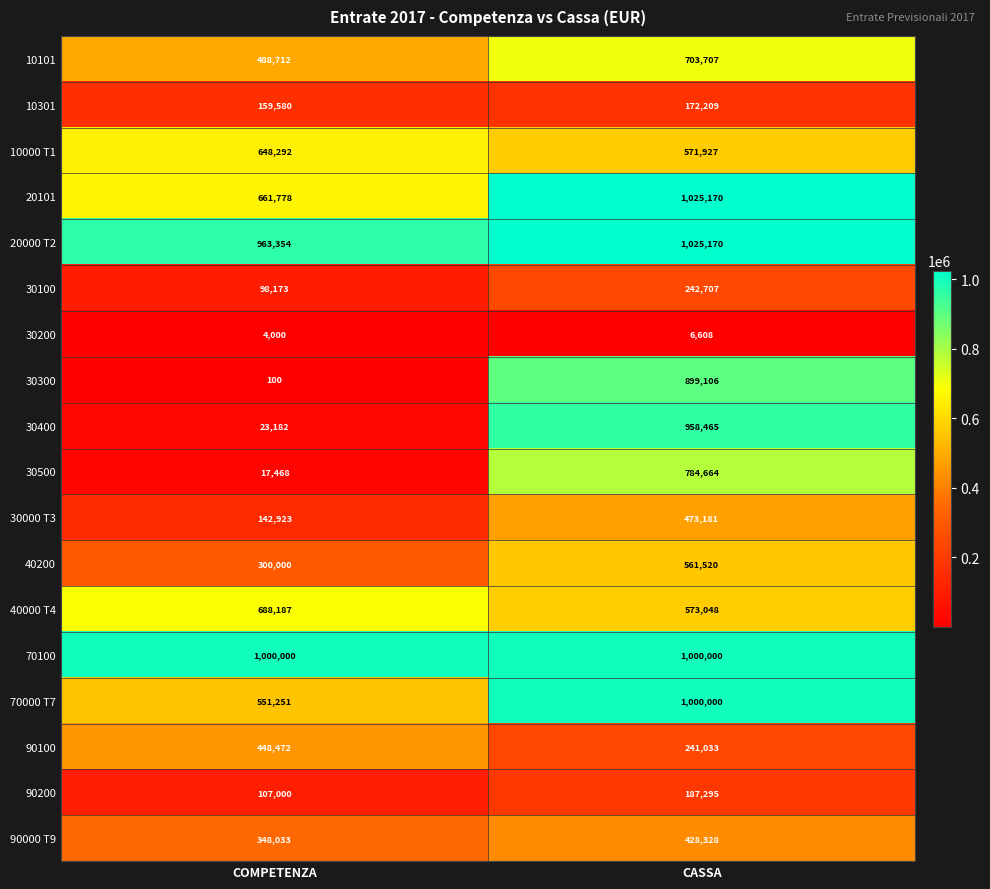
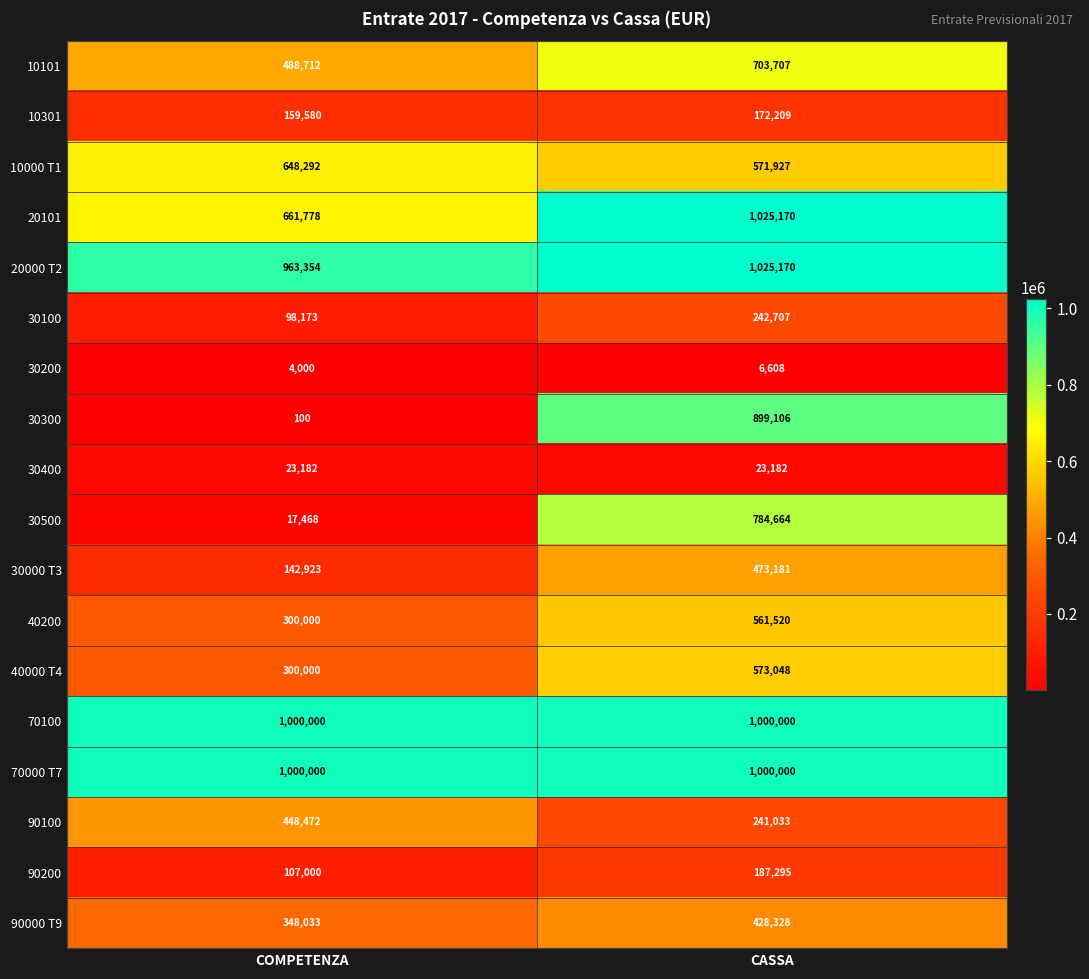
  {
    "10101": {
      "COMPETENZA": "488,712",
      "CASSA": "703,707"
    },
    "10301": {
      "COMPETENZA": "159,580",
      "CASSA": "172,209"
    },
    "10000 T1": {
      "COMPETENZA": "648,292",
      "CASSA": "571,927"
    },
    "20101": {
      "COMPETENZA": "661,778",
      "CASSA": "1,025,170"
    },
    "20000 T2": {
      "COMPETENZA": "963,354",
      "CASSA": "1,025,170"
    },
    "30100": {
      "COMPETENZA": "98,173",
      "CASSA": "242,707"
    },
    "30200": {
      "COMPETENZA": "4,000",
      "CASSA": "6,608"
    },
    "30300": {
      "COMPETENZA": "100",
      "CASSA": "899,106"
    },
    "30400": {
      "COMPETENZA": "23,182",
-     "CASSA": "958,465"
+     "CASSA": "23,182"
    },
    "30500": {
      "COMPETENZA": "17,468",
      "CASSA": "784,664"
    },
    "30000 T3": {
      "COMPETENZA": "142,923",
      "CASSA": "473,181"
    },
    "40200": {
      "COMPETENZA": "300,000",
      "CASSA": "561,520"
    },
    "40000 T4": {
-     "COMPETENZA": "688,187",
+     "COMPETENZA": "300,000",
      "CASSA": "573,048"
    },
    "70100": {
      "COMPETENZA": "1,000,000",
      "CASSA": "1,000,000"
    },
    "70000 T7": {
-     "COMPETENZA": "551,251",
+     "COMPETENZA": "1,000,000",
      "CASSA": "1,000,000"
    },
    "90100": {
      "COMPETENZA": "448,472",
      "CASSA": "241,033"
    },
    "90200": {
      "COMPETENZA": "107,000",
      "CASSA": "187,295"
    },
    "90000 T9": {
      "COMPETENZA": "348,033",
      "CASSA": "428,328"
    }
  }
